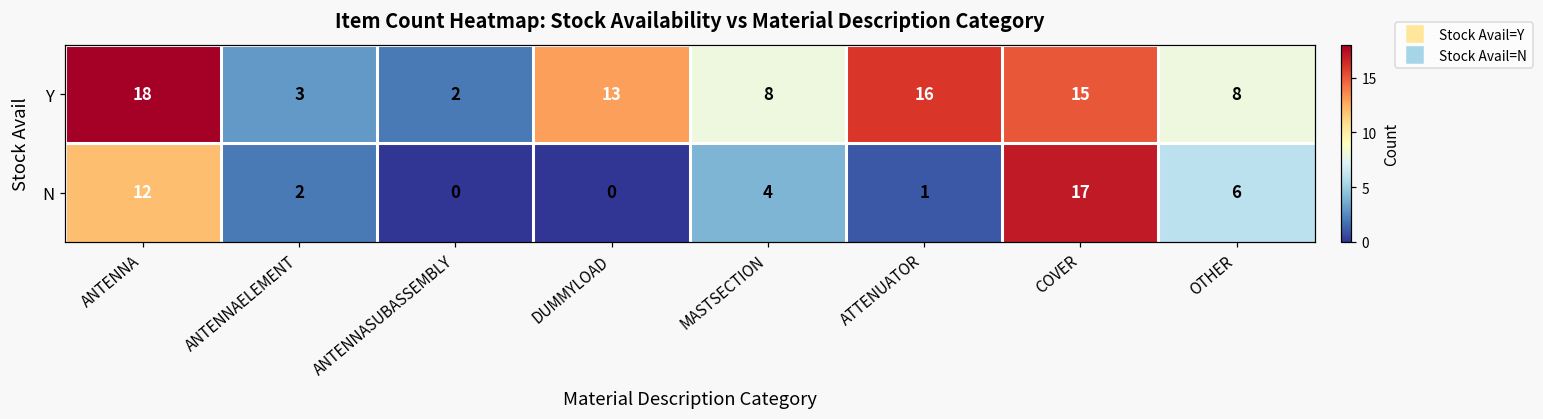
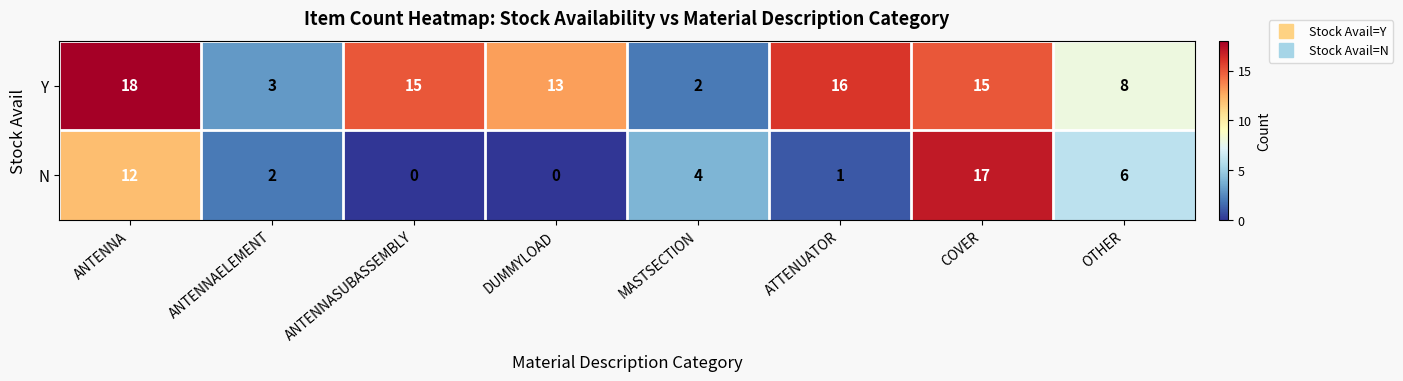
  {
    "Y": {
      "ANTENNA": 18,
      "ANTENNAELEMENT": 3,
-     "ANTENNASUBASSEMBLY": 2,
+     "ANTENNASUBASSEMBLY": 15,
      "DUMMYLOAD": 13,
-     "MASTSECTION": 8,
+     "MASTSECTION": 2,
      "ATTENUATOR": 16,
      "COVER": 15,
      "OTHER": 8
    },
    "N": {
      "ANTENNA": 12,
      "ANTENNAELEMENT": 2,
      "ANTENNASUBASSEMBLY": 0,
      "DUMMYLOAD": 0,
      "MASTSECTION": 4,
      "ATTENUATOR": 1,
      "COVER": 17,
      "OTHER": 6
    }
  }
